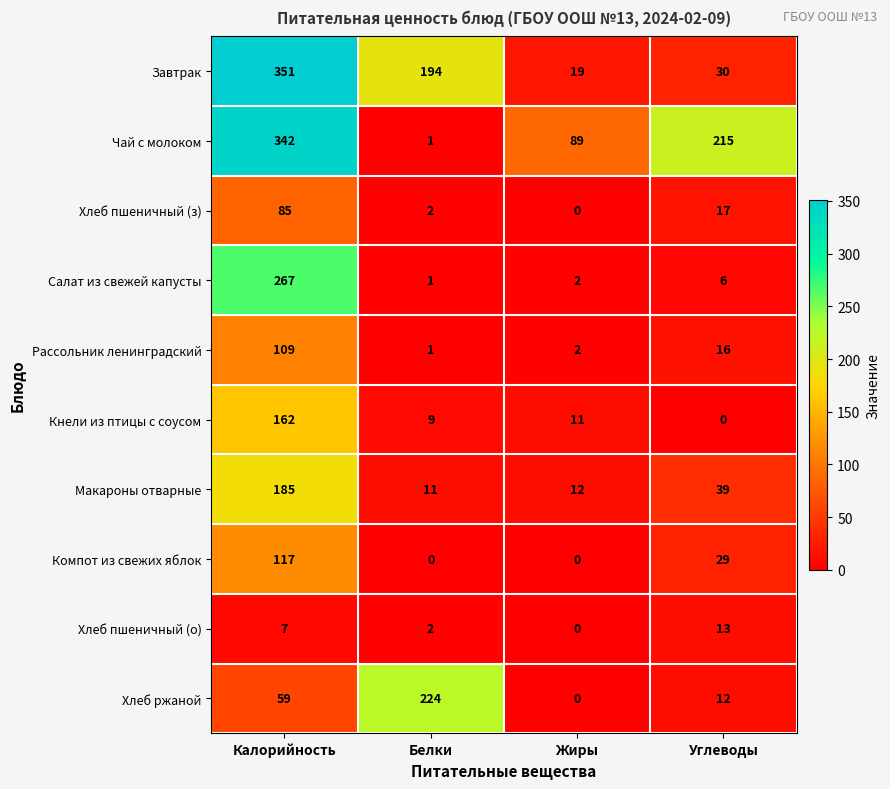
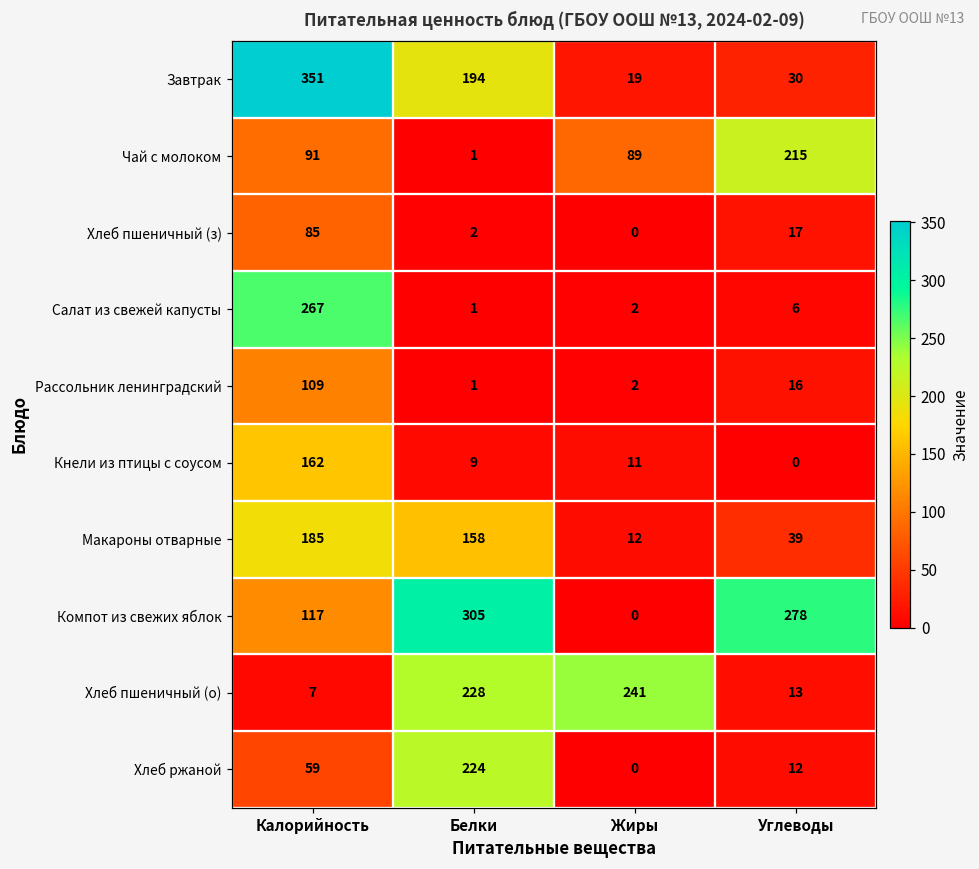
  {
    "Завтрак": {
      "Калорийность": 351,
      "Белки": 194,
      "Жиры": 19,
      "Углеводы": 30
    },
    "Чай с молоком": {
-     "Калорийность": 342,
+     "Калорийность": 91,
      "Белки": 1,
      "Жиры": 89,
      "Углеводы": 215
    },
    "Хлеб пшеничный (з)": {
      "Калорийность": 85,
      "Белки": 2,
      "Жиры": 0,
      "Углеводы": 17
    },
    "Салат из свежей капусты": {
      "Калорийность": 267,
      "Белки": 1,
      "Жиры": 2,
      "Углеводы": 6
    },
    "Рассольник ленинградский": {
      "Калорийность": 109,
      "Белки": 1,
      "Жиры": 2,
      "Углеводы": 16
    },
    "Кнели из птицы с соусом": {
      "Калорийность": 162,
      "Белки": 9,
      "Жиры": 11,
      "Углеводы": 0
    },
    "Макароны отварные": {
      "Калорийность": 185,
-     "Белки": 11,
+     "Белки": 158,
      "Жиры": 12,
      "Углеводы": 39
    },
    "Компот из свежих яблок": {
      "Калорийность": 117,
-     "Белки": 0,
+     "Белки": 305,
      "Жиры": 0,
-     "Углеводы": 29
+     "Углеводы": 278
    },
    "Хлеб пшеничный (о)": {
      "Калорийность": 7,
-     "Белки": 2,
-     "Жиры": 0,
+     "Белки": 228,
+     "Жиры": 241,
      "Углеводы": 13
    },
    "Хлеб ржаной": {
      "Калорийность": 59,
      "Белки": 224,
      "Жиры": 0,
      "Углеводы": 12
    }
  }
